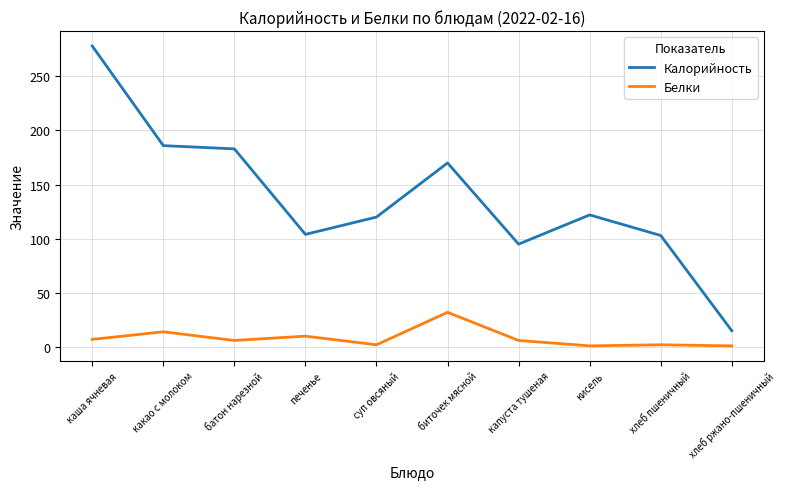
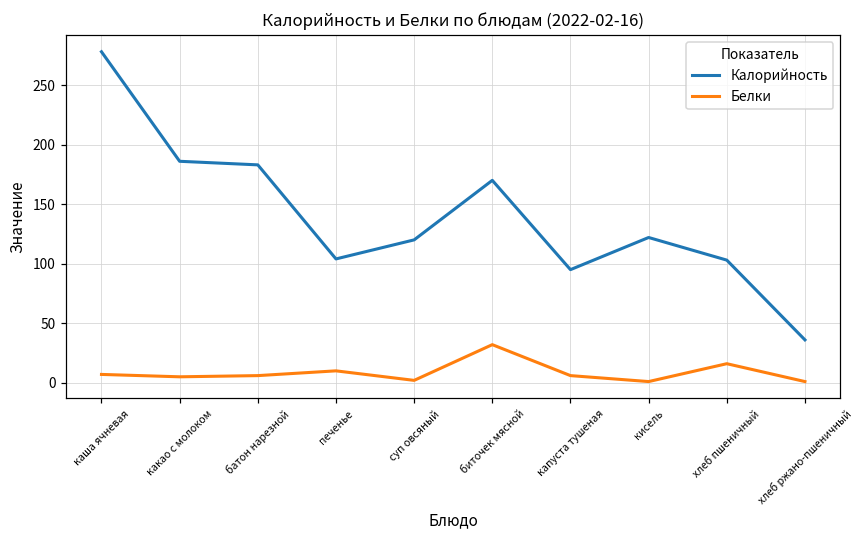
  {
    "Калорийность": {
      "каша ячневая": 278,
      "какао с молоком": 186,
      "батон нарезной": 183,
      "печенье": 104,
      "суп овсяный": 120,
      "биточек мясной": 170,
      "капуста тушеная": 95,
      "кисель": 122,
      "хлеб пшеничный": 103,
-     "хлеб ржано-пшеничный": 15
+     "хлеб ржано-пшеничный": 36
    },
    "Белки": {
      "каша ячневая": 7,
-     "какао с молоком": 14,
+     "какао с молоком": 5,
      "батон нарезной": 6,
      "печенье": 10,
      "суп овсяный": 2,
      "биточек мясной": 32,
      "капуста тушеная": 6,
      "кисель": 1,
-     "хлеб пшеничный": 2,
+     "хлеб пшеничный": 16,
      "хлеб ржано-пшеничный": 1
    }
  }
